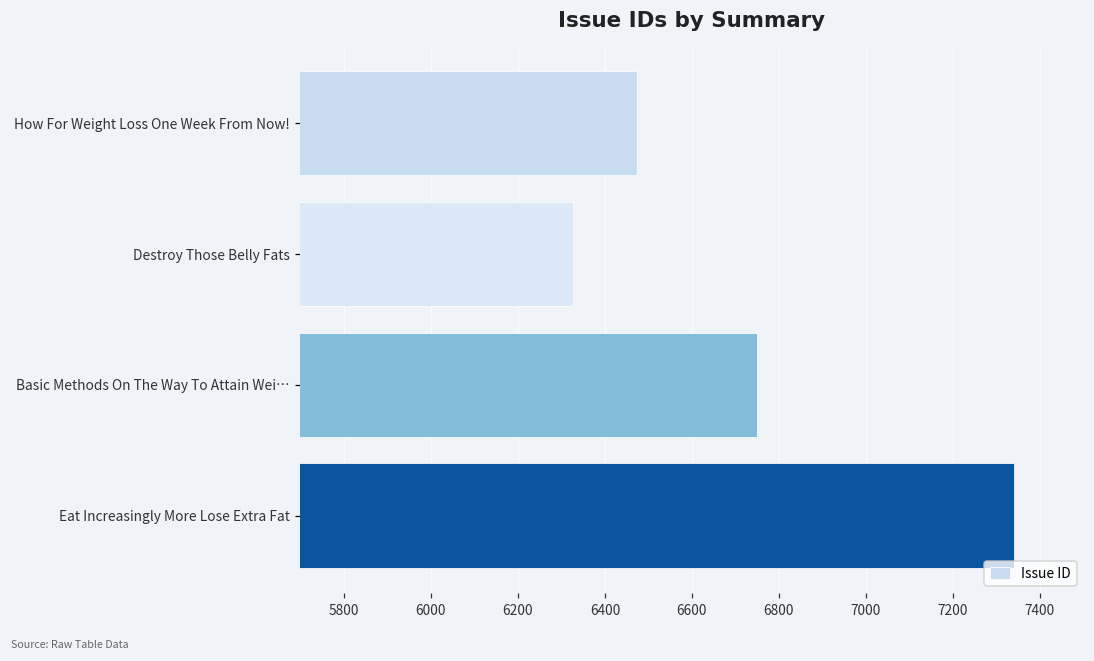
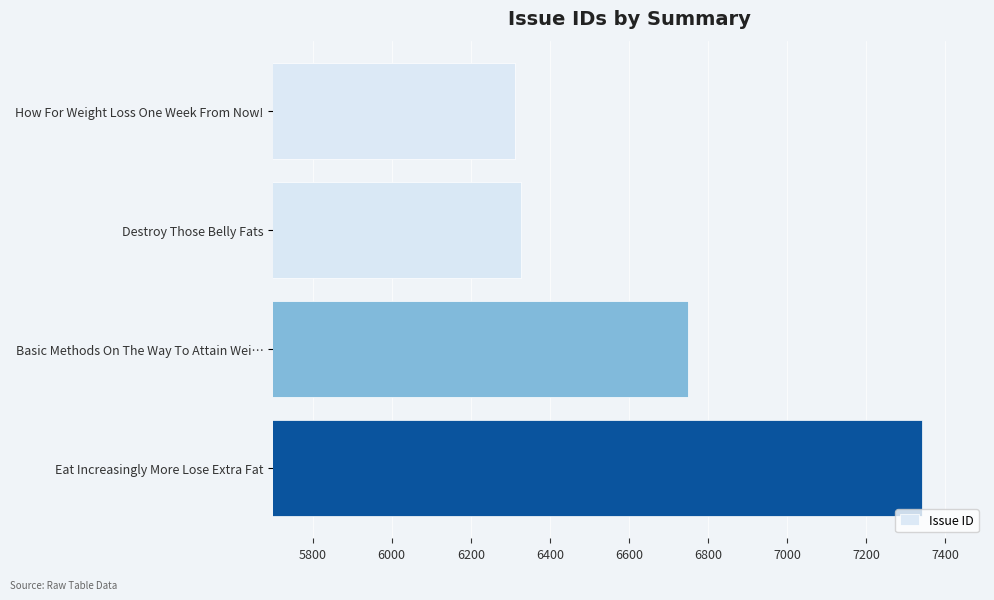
  {
-   "How For Weight Loss One Week From Now!": 6470,
+   "How For Weight Loss One Week From Now!": 6310,
    "Destroy Those Belly Fats": 6330,
    "Basic Methods On The Way To Attain Wei…": 6750,
    "Eat Increasingly More Lose Extra Fat": 7340
  }
